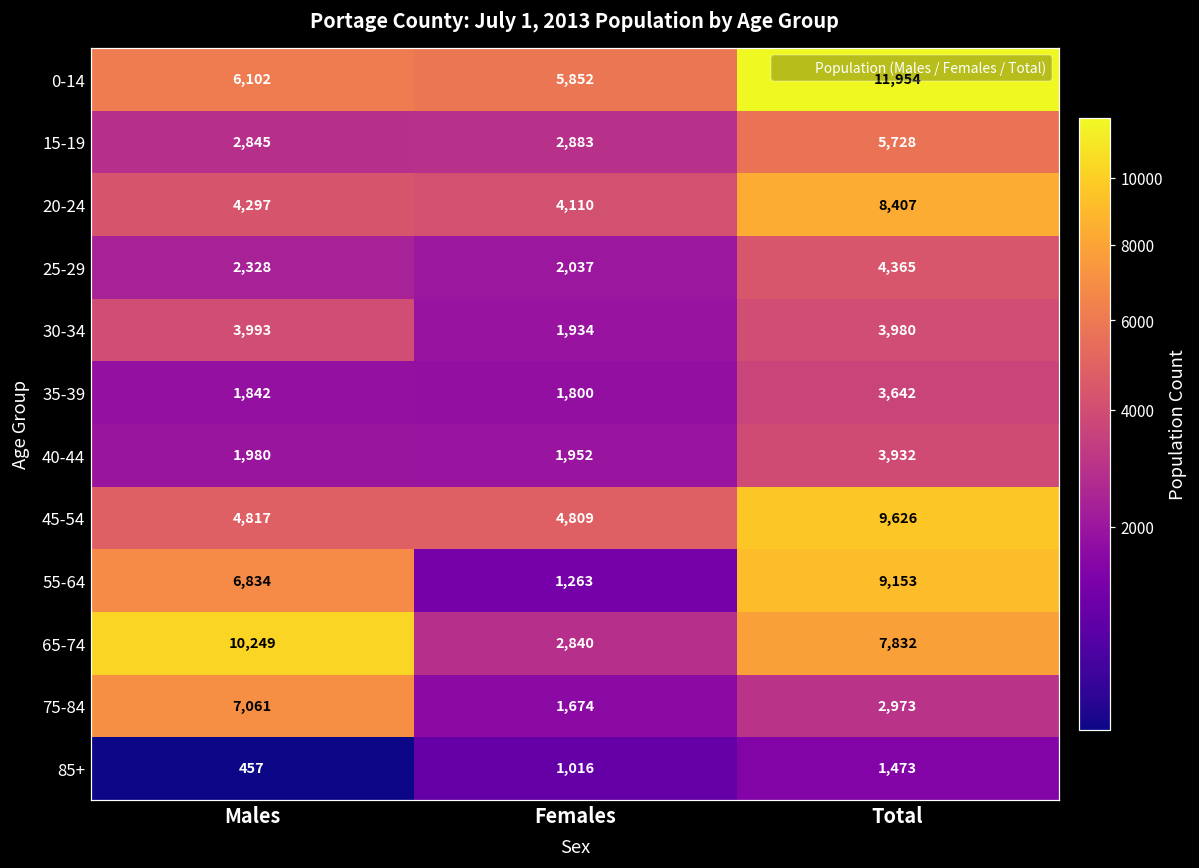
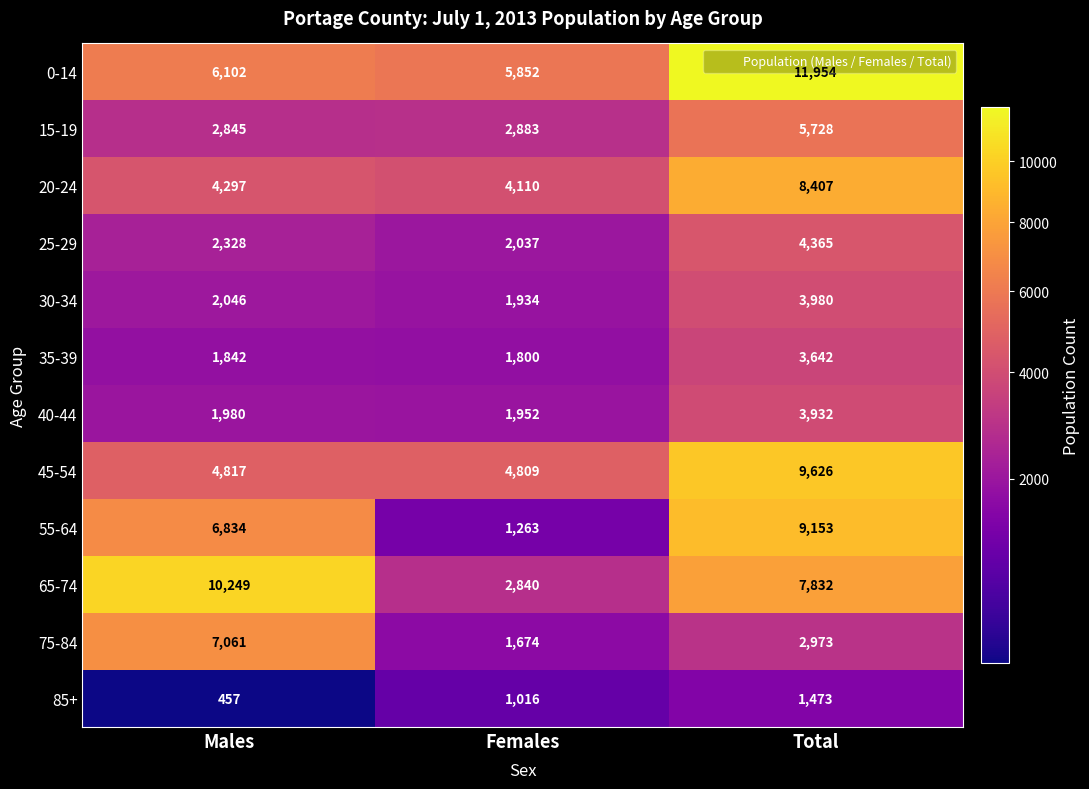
  {
    "0-14": {
      "Males": "6,102",
      "Females": "5,852"
    },
    "15-19": {
      "Males": "2,845",
      "Females": "2,883",
      "Total": "5,728"
    },
    "20-24": {
      "Males": "4,297",
      "Females": "4,110",
      "Total": "8,407"
    },
    "25-29": {
      "Males": "2,328",
      "Females": "2,037",
      "Total": "4,365"
    },
    "30-34": {
-     "Males": "3,993",
+     "Males": "2,046",
      "Females": "1,934",
      "Total": "3,980"
    },
    "35-39": {
      "Males": "1,842",
      "Females": "1,800",
      "Total": "3,642"
    },
    "40-44": {
      "Males": "1,980",
      "Females": "1,952",
      "Total": "3,932"
    },
    "45-54": {
      "Males": "4,817",
      "Females": "4,809",
      "Total": "9,626"
    },
    "55-64": {
      "Males": "6,834",
      "Females": "1,263",
      "Total": "9,153"
    },
    "65-74": {
      "Males": "10,249",
      "Females": "2,840",
      "Total": "7,832"
    },
    "75-84": {
      "Males": "7,061",
      "Females": "1,674",
      "Total": "2,973"
    },
    "85+": {
      "Males": "457",
      "Females": "1,016",
      "Total": "1,473"
    }
  }
